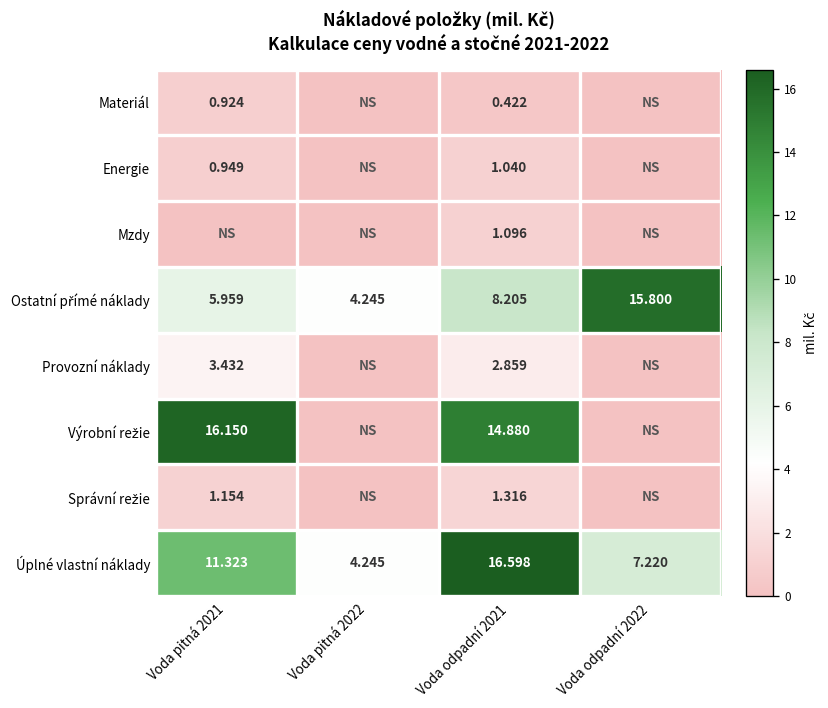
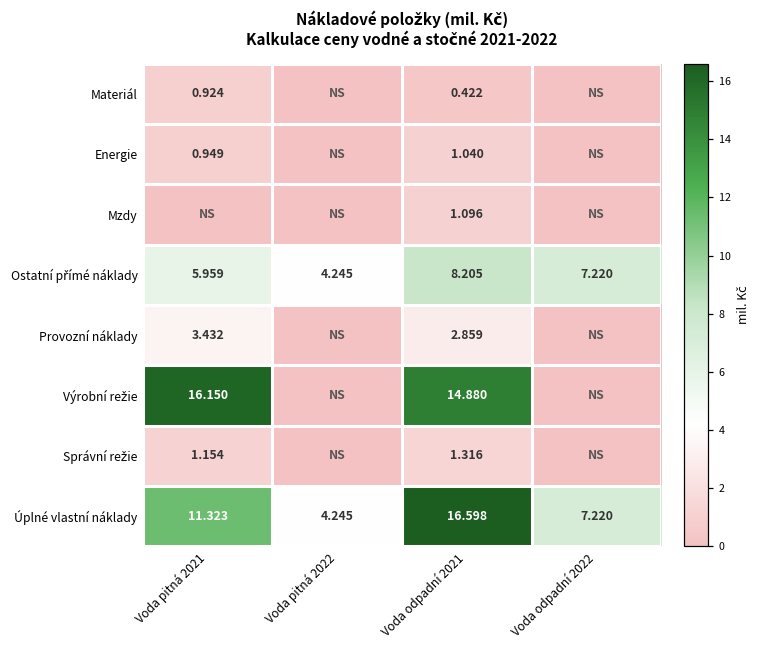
  {
    "Materiál": {
      "Voda pitná 2021": 0.924,
      "Voda odpadní 2021": 0.422
    },
    "Energie": {
      "Voda pitná 2021": 0.949,
      "Voda odpadní 2021": 1.040
    },
    "Mzdy": {
      "Voda odpadní 2021": 1.096
    },
    "Ostatní přímé náklady": {
      "Voda pitná 2021": 5.959,
      "Voda pitná 2022": 4.245,
      "Voda odpadní 2021": 8.205,
-     "Voda odpadní 2022": 15.800
+     "Voda odpadní 2022": 7.220
    },
    "Provozní náklady": {
      "Voda pitná 2021": 3.432,
      "Voda odpadní 2021": 2.859
    },
    "Výrobní režie": {
      "Voda pitná 2021": 16.150,
      "Voda odpadní 2021": 14.880
    },
    "Správní režie": {
      "Voda pitná 2021": 1.154,
      "Voda odpadní 2021": 1.316
    },
    "Úplné vlastní náklady": {
      "Voda pitná 2021": 11.323,
      "Voda pitná 2022": 4.245,
      "Voda odpadní 2021": 16.598,
      "Voda odpadní 2022": 7.220
    }
  }
